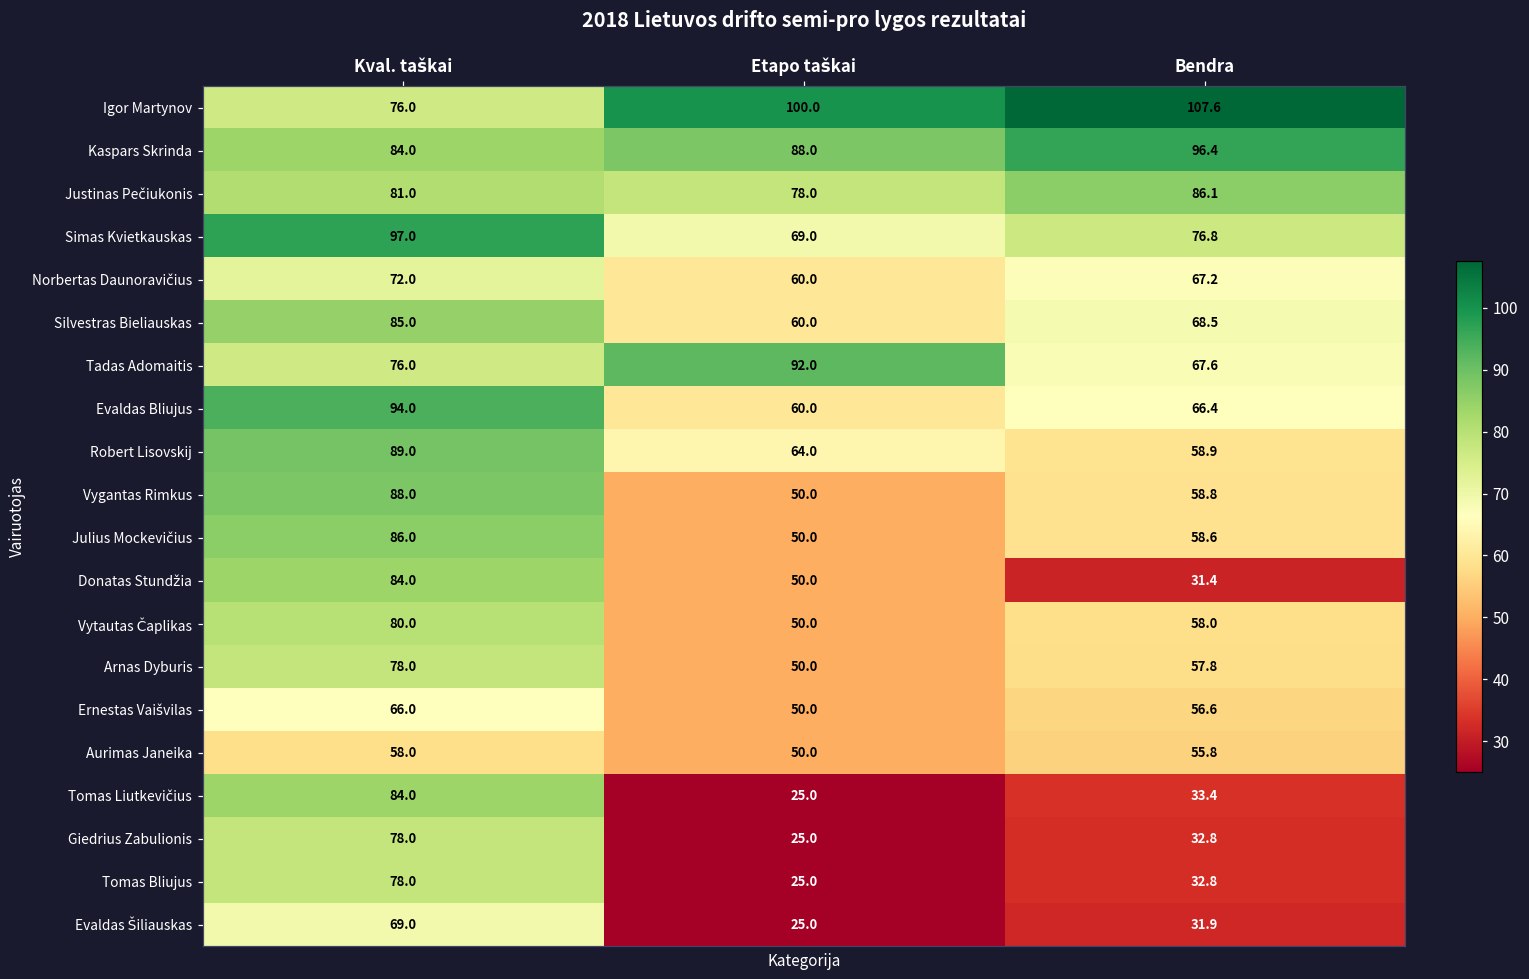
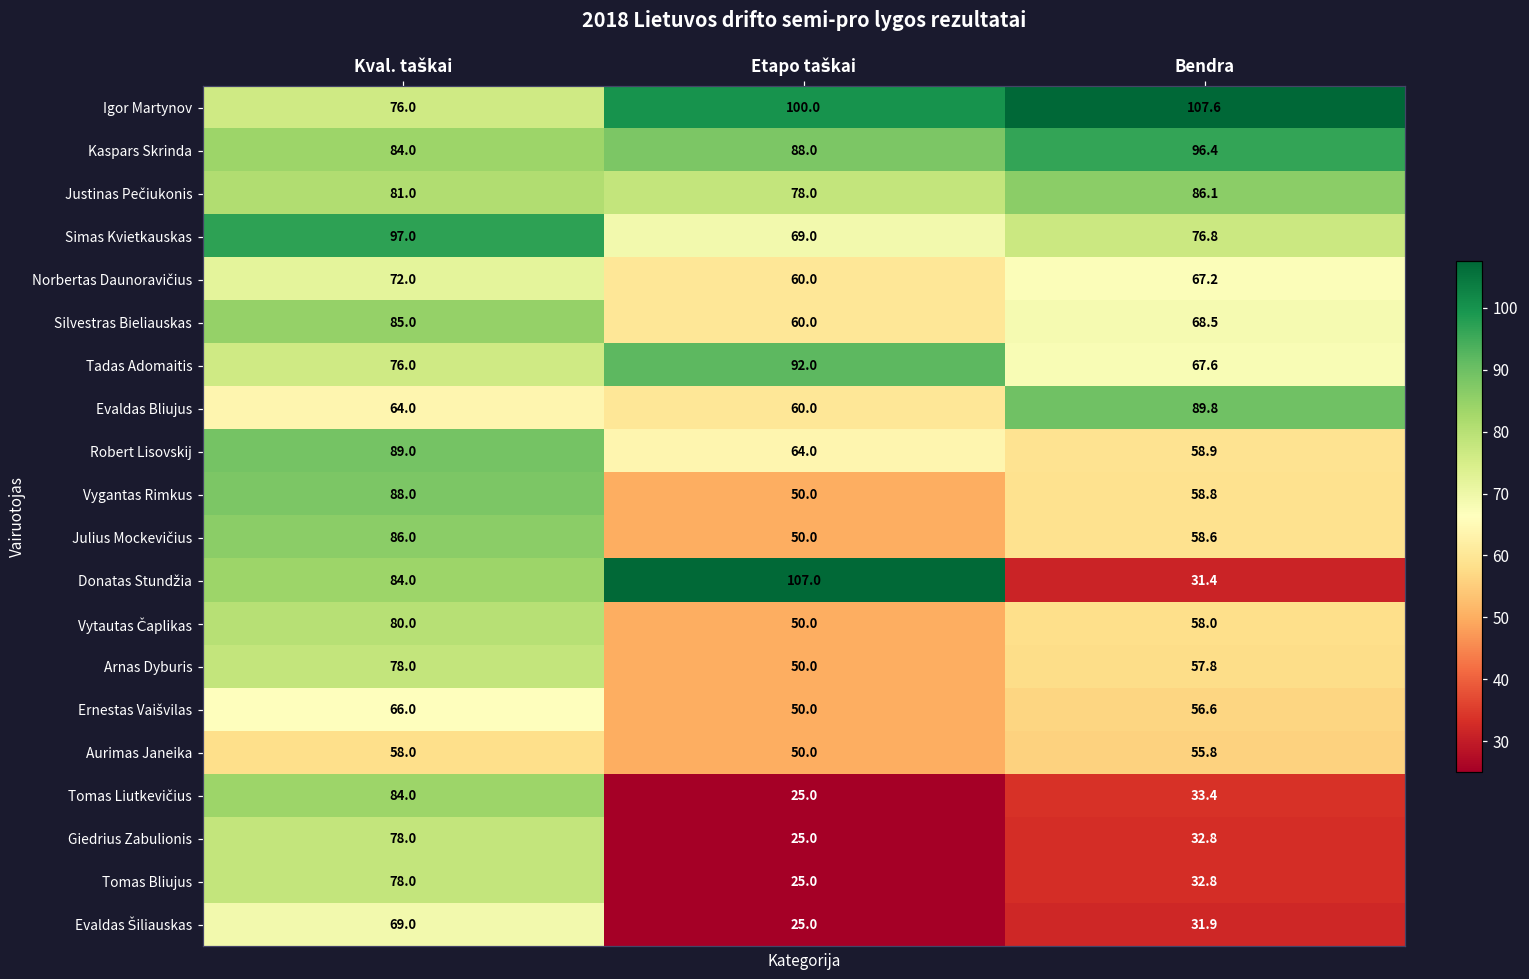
  {
    "Igor Martynov": {
      "Kval. taškai": 76.0,
      "Etapo taškai": 100.0,
      "Bendra": 107.6
    },
    "Kaspars Skrinda": {
      "Kval. taškai": 84.0,
      "Etapo taškai": 88.0,
      "Bendra": 96.4
    },
    "Justinas Pečiukonis": {
      "Kval. taškai": 81.0,
      "Etapo taškai": 78.0,
      "Bendra": 86.1
    },
    "Simas Kvietkauskas": {
      "Kval. taškai": 97.0,
      "Etapo taškai": 69.0,
      "Bendra": 76.8
    },
    "Norbertas Daunoravičius": {
      "Kval. taškai": 72.0,
      "Etapo taškai": 60.0,
      "Bendra": 67.2
    },
    "Silvestras Bieliauskas": {
      "Kval. taškai": 85.0,
      "Etapo taškai": 60.0,
      "Bendra": 68.5
    },
    "Tadas Adomaitis": {
      "Kval. taškai": 76.0,
      "Etapo taškai": 92.0,
      "Bendra": 67.6
    },
    "Evaldas Bliujus": {
-     "Kval. taškai": 94.0,
+     "Kval. taškai": 64.0,
      "Etapo taškai": 60.0,
-     "Bendra": 66.4
+     "Bendra": 89.8
    },
    "Robert Lisovskij": {
      "Kval. taškai": 89.0,
      "Etapo taškai": 64.0,
      "Bendra": 58.9
    },
    "Vygantas Rimkus": {
      "Kval. taškai": 88.0,
      "Etapo taškai": 50.0,
      "Bendra": 58.8
    },
    "Julius Mockevičius": {
      "Kval. taškai": 86.0,
      "Etapo taškai": 50.0,
      "Bendra": 58.6
    },
    "Donatas Stundžia": {
      "Kval. taškai": 84.0,
-     "Etapo taškai": 50.0,
+     "Etapo taškai": 107.0,
      "Bendra": 31.4
    },
    "Vytautas Čaplikas": {
      "Kval. taškai": 80.0,
      "Etapo taškai": 50.0,
      "Bendra": 58.0
    },
    "Arnas Dyburis": {
      "Kval. taškai": 78.0,
      "Etapo taškai": 50.0,
      "Bendra": 57.8
    },
    "Ernestas Vaišvilas": {
      "Kval. taškai": 66.0,
      "Etapo taškai": 50.0,
      "Bendra": 56.6
    },
    "Aurimas Janeika": {
      "Kval. taškai": 58.0,
      "Etapo taškai": 50.0,
      "Bendra": 55.8
    },
    "Tomas Liutkevičius": {
      "Kval. taškai": 84.0,
      "Etapo taškai": 25.0,
      "Bendra": 33.4
    },
    "Giedrius Zabulionis": {
      "Kval. taškai": 78.0,
      "Etapo taškai": 25.0,
      "Bendra": 32.8
    },
    "Tomas Bliujus": {
      "Kval. taškai": 78.0,
      "Etapo taškai": 25.0,
      "Bendra": 32.8
    },
    "Evaldas Šiliauskas": {
      "Kval. taškai": 69.0,
      "Etapo taškai": 25.0,
      "Bendra": 31.9
    }
  }
